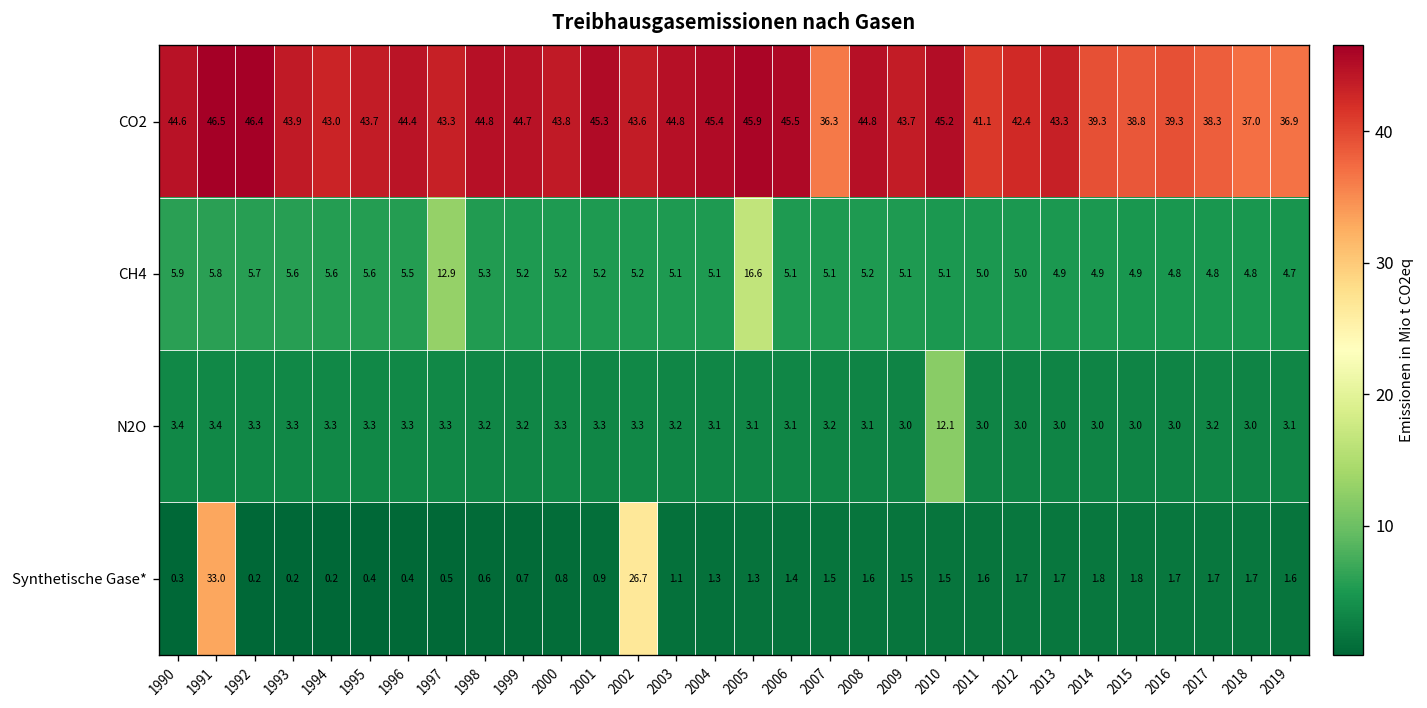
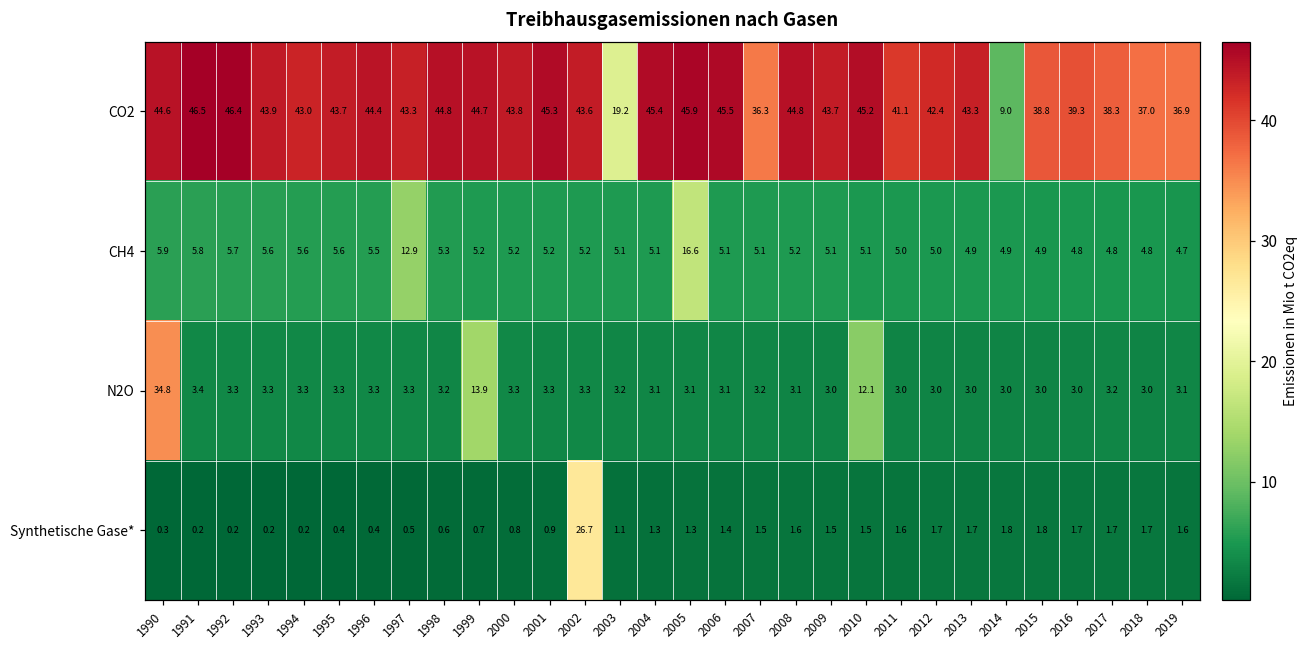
  {
    "CO2": {
      "1990": 44.6,
      "1991": 46.5,
      "1992": 46.4,
      "1993": 43.9,
      "1994": 43.0,
      "1995": 43.7,
      "1996": 44.4,
      "1997": 43.3,
      "1998": 44.8,
      "1999": 44.7,
      "2000": 43.8,
      "2001": 45.3,
      "2002": 43.6,
-     "2003": 44.8,
+     "2003": 19.2,
      "2004": 45.4,
      "2005": 45.9,
      "2006": 45.5,
      "2007": 36.3,
      "2008": 44.8,
      "2009": 43.7,
      "2010": 45.2,
      "2011": 41.1,
      "2012": 42.4,
      "2013": 43.3,
-     "2014": 39.3,
+     "2014": 9.0,
      "2015": 38.8,
      "2016": 39.3,
      "2017": 38.3,
      "2018": 37.0,
      "2019": 36.9
    },
    "CH4": {
      "1990": 5.9,
      "1991": 5.8,
      "1992": 5.7,
      "1993": 5.6,
      "1994": 5.6,
      "1995": 5.6,
      "1996": 5.5,
      "1997": 12.9,
      "1998": 5.3,
      "1999": 5.2,
      "2000": 5.2,
      "2001": 5.2,
      "2002": 5.2,
      "2003": 5.1,
      "2004": 5.1,
      "2005": 16.6,
      "2006": 5.1,
      "2007": 5.1,
      "2008": 5.2,
      "2009": 5.1,
      "2010": 5.1,
      "2011": 5.0,
      "2012": 5.0,
      "2013": 4.9,
      "2014": 4.9,
      "2015": 4.9,
      "2016": 4.8,
      "2017": 4.8,
      "2018": 4.8,
      "2019": 4.7
    },
    "N2O": {
-     "1990": 3.4,
+     "1990": 34.8,
      "1991": 3.4,
      "1992": 3.3,
      "1993": 3.3,
      "1994": 3.3,
      "1995": 3.3,
      "1996": 3.3,
      "1997": 3.3,
      "1998": 3.2,
-     "1999": 3.2,
+     "1999": 13.9,
      "2000": 3.3,
      "2001": 3.3,
      "2002": 3.3,
      "2003": 3.2,
      "2004": 3.1,
      "2005": 3.1,
      "2006": 3.1,
      "2007": 3.2,
      "2008": 3.1,
      "2009": 3.0,
      "2010": 12.1,
      "2011": 3.0,
      "2012": 3.0,
      "2013": 3.0,
      "2014": 3.0,
      "2015": 3.0,
      "2016": 3.0,
      "2017": 3.2,
      "2018": 3.0,
      "2019": 3.1
    },
    "Synthetische Gase*": {
      "1990": 0.3,
-     "1991": 33.0,
+     "1991": 0.2,
      "1992": 0.2,
      "1993": 0.2,
      "1994": 0.2,
      "1995": 0.4,
      "1996": 0.4,
      "1997": 0.5,
      "1998": 0.6,
      "1999": 0.7,
      "2000": 0.8,
      "2001": 0.9,
      "2002": 26.7,
      "2003": 1.1,
      "2004": 1.3,
      "2005": 1.3,
      "2006": 1.4,
      "2007": 1.5,
      "2008": 1.6,
      "2009": 1.5,
      "2010": 1.5,
      "2011": 1.6,
      "2012": 1.7,
      "2013": 1.7,
      "2014": 1.8,
      "2015": 1.8,
      "2016": 1.7,
      "2017": 1.7,
      "2018": 1.7,
      "2019": 1.6
    }
  }
